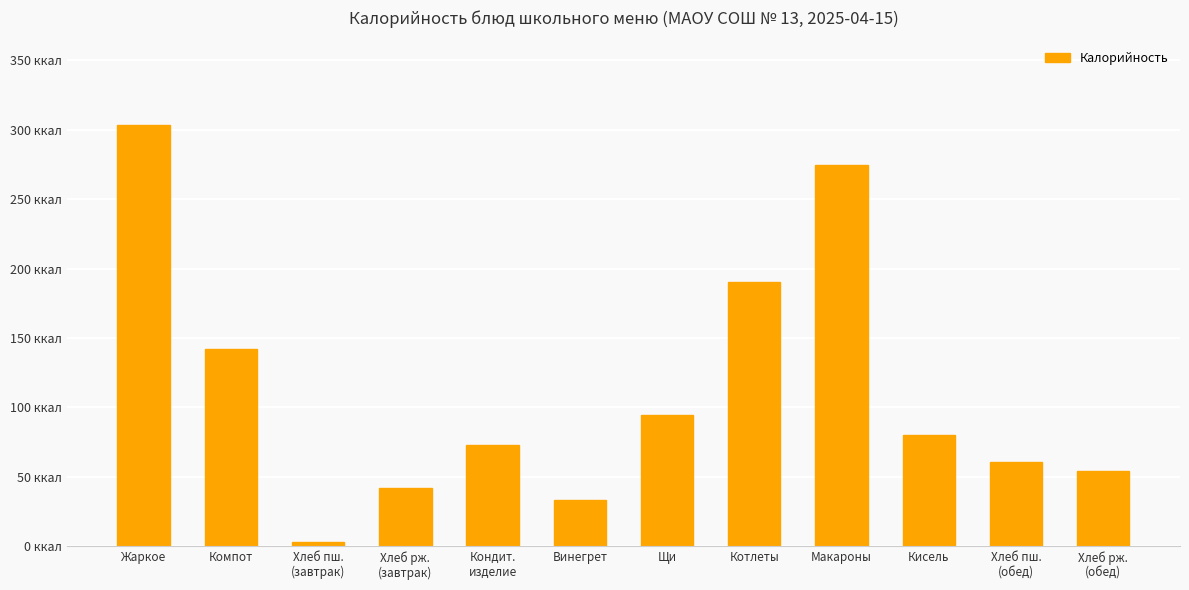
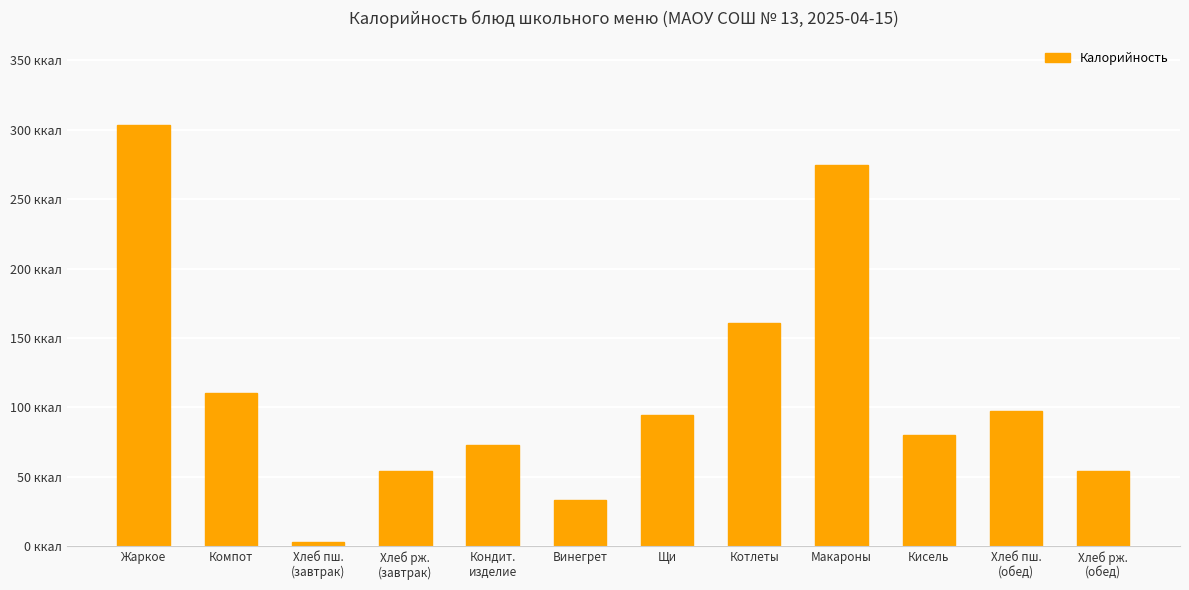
  {
    "Жаркое": "304 ккал",
-   "Компот": "142 ккал",
+   "Компот": "111 ккал",
    "Хлеб пш. (завтрак)": "3 ккал",
-   "Хлеб рж. (завтрак)": "42 ккал",
+   "Хлеб рж. (завтрак)": "54 ккал",
    "Кондит. изделие": "73 ккал",
    "Винегрет": "33 ккал",
    "Щи": "95 ккал",
-   "Котлеты": "190 ккал",
+   "Котлеты": "161 ккал",
    "Макароны": "275 ккал",
    "Кисель": "80 ккал",
-   "Хлеб пш. (обед)": "60 ккал",
+   "Хлеб пш. (обед)": "97 ккал",
    "Хлеб рж. (обед)": "54 ккал"
  }
